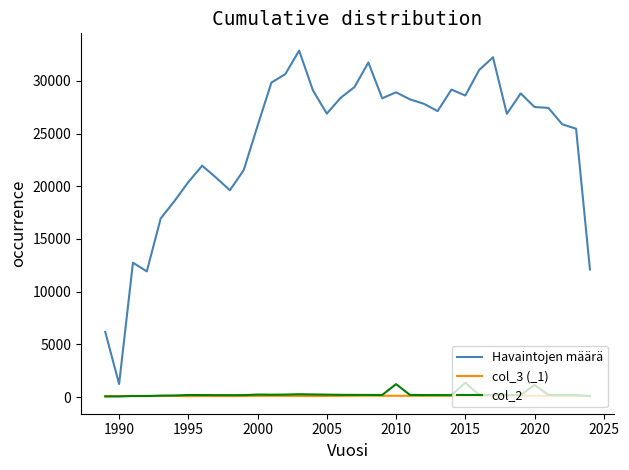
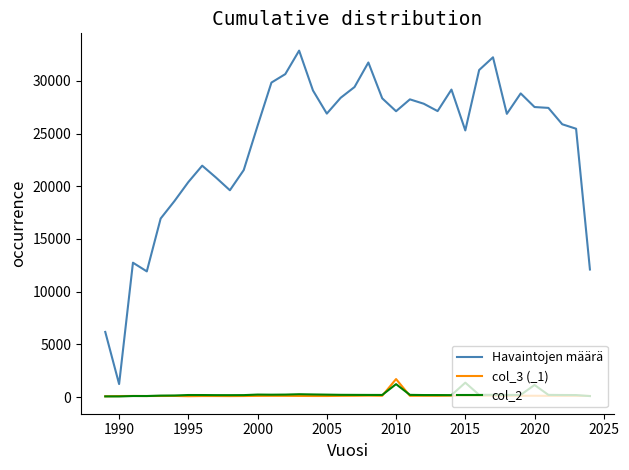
  {
    "Havaintojen määrä": {
      "1990": 1200,
      "1995": 20400,
      "2000": 25700,
      "2005": 26900,
-     "2010": 28900,
-     "2015": 28600,
+     "2010": 27100,
+     "2015": 25300,
      "2020": 27500
    },
    "col_3 (_1)": {
-     "2010": 100
+     "2010": 1700
    },
    "col_2": {
      "2010": 1200
    }
  }
